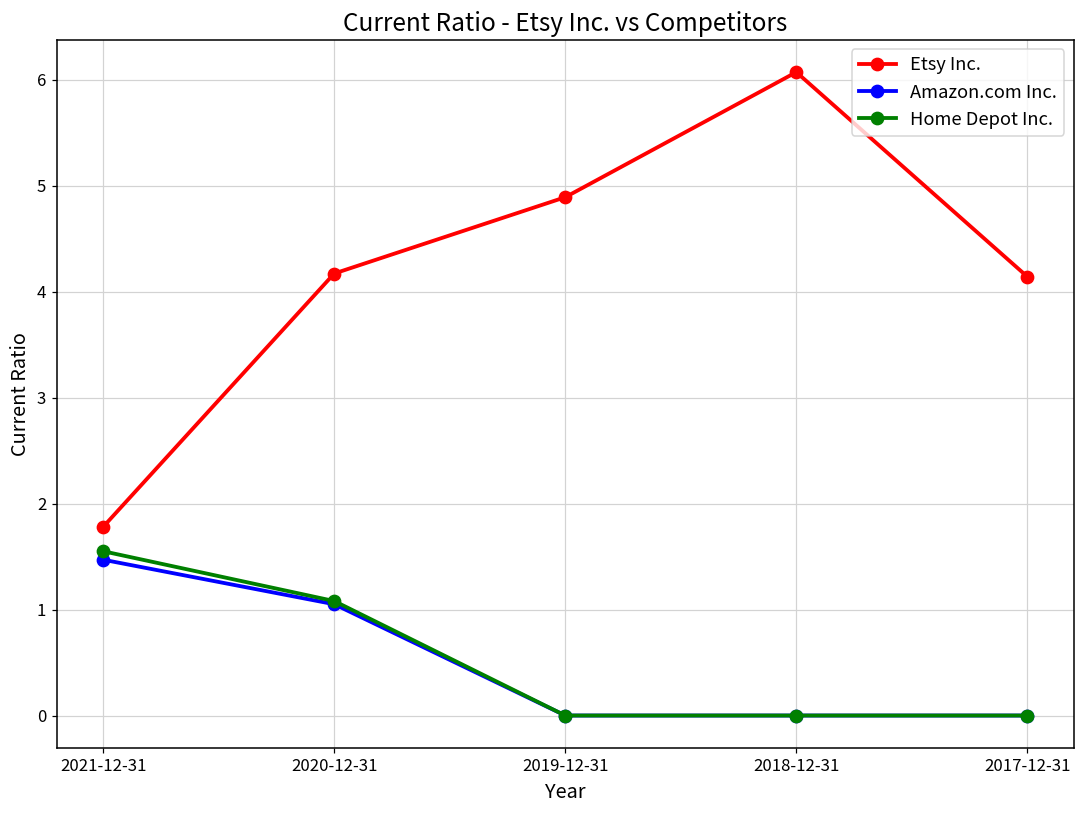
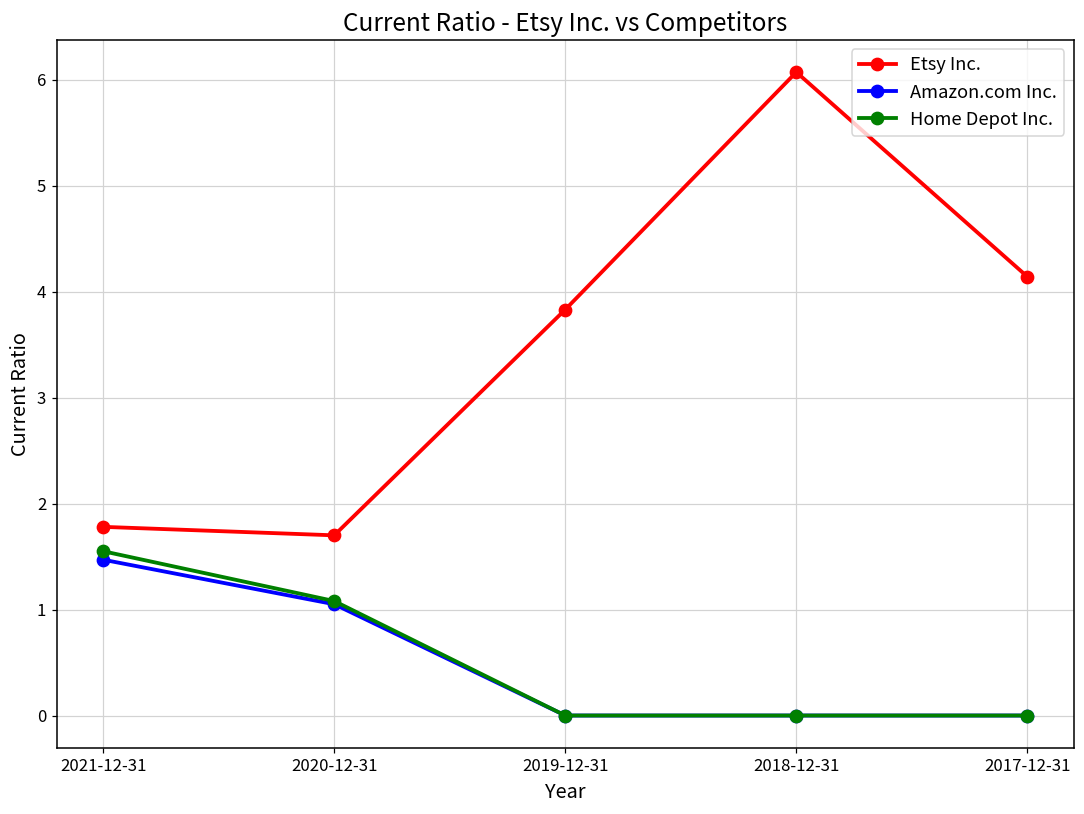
  {
    "Etsy Inc.": {
      "2021-12-31": 1.8,
-     "2020-12-31": 4.2,
-     "2019-12-31": 4.9,
+     "2020-12-31": 1.7,
+     "2019-12-31": 3.8,
      "2018-12-31": 6.1,
      "2017-12-31": 4.1
    },
    "Amazon.com Inc.": {
      "2021-12-31": 1.5,
      "2020-12-31": 1.1
    },
    "Home Depot Inc.": {
      "2021-12-31": 1.6,
      "2020-12-31": 1.1
    }
  }
